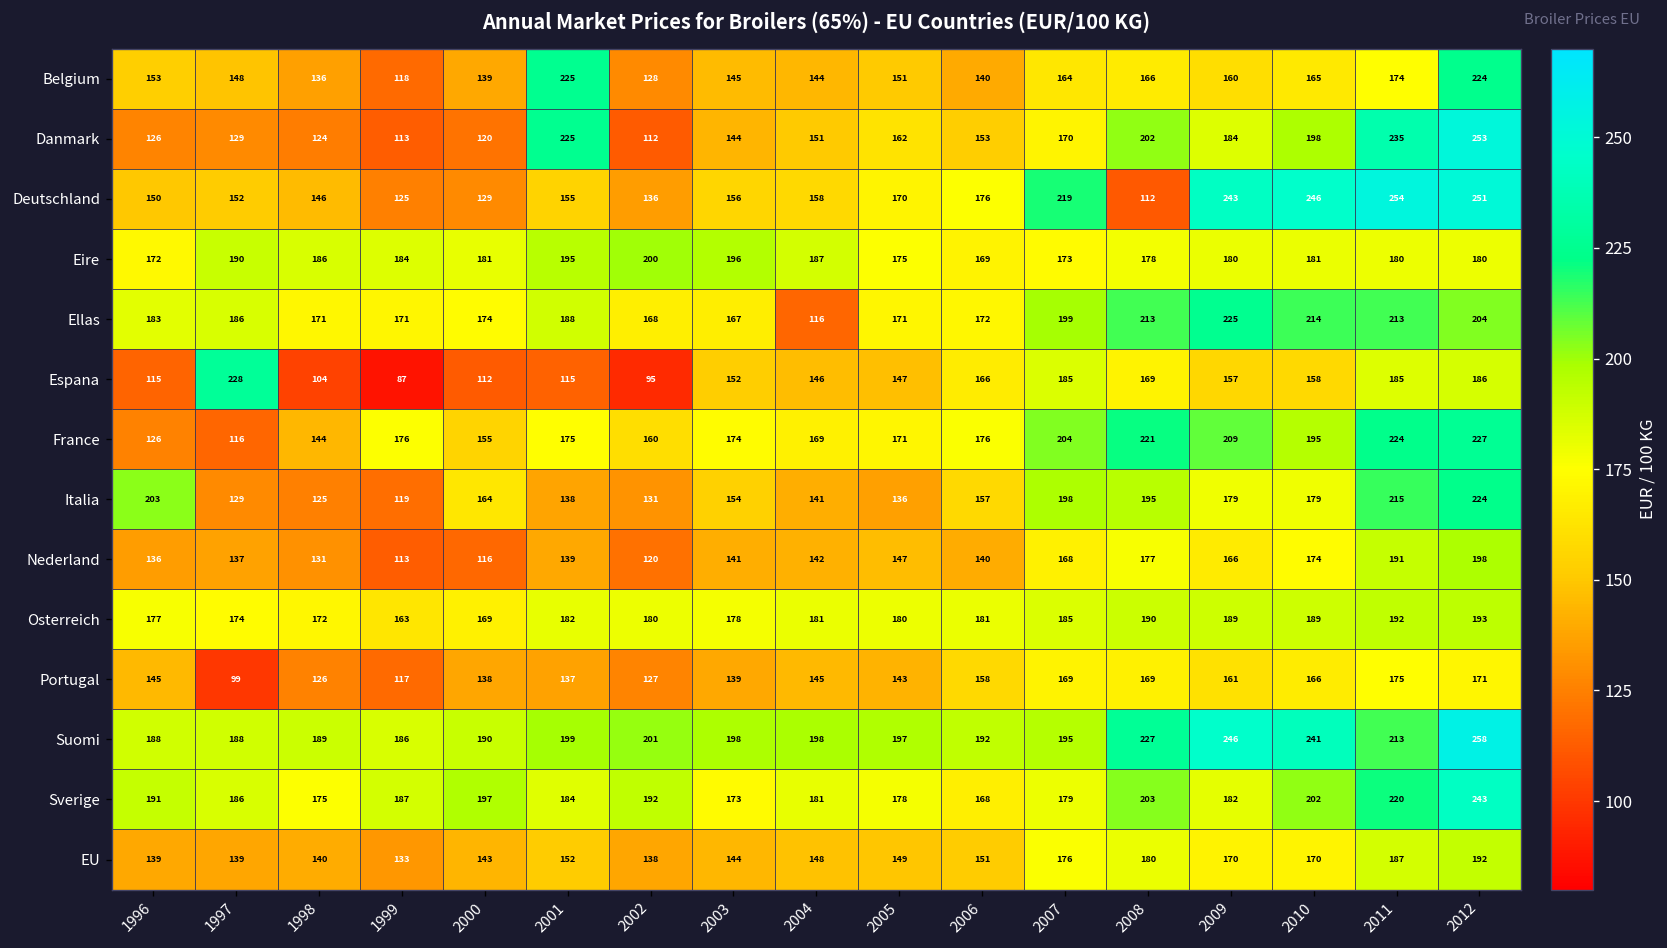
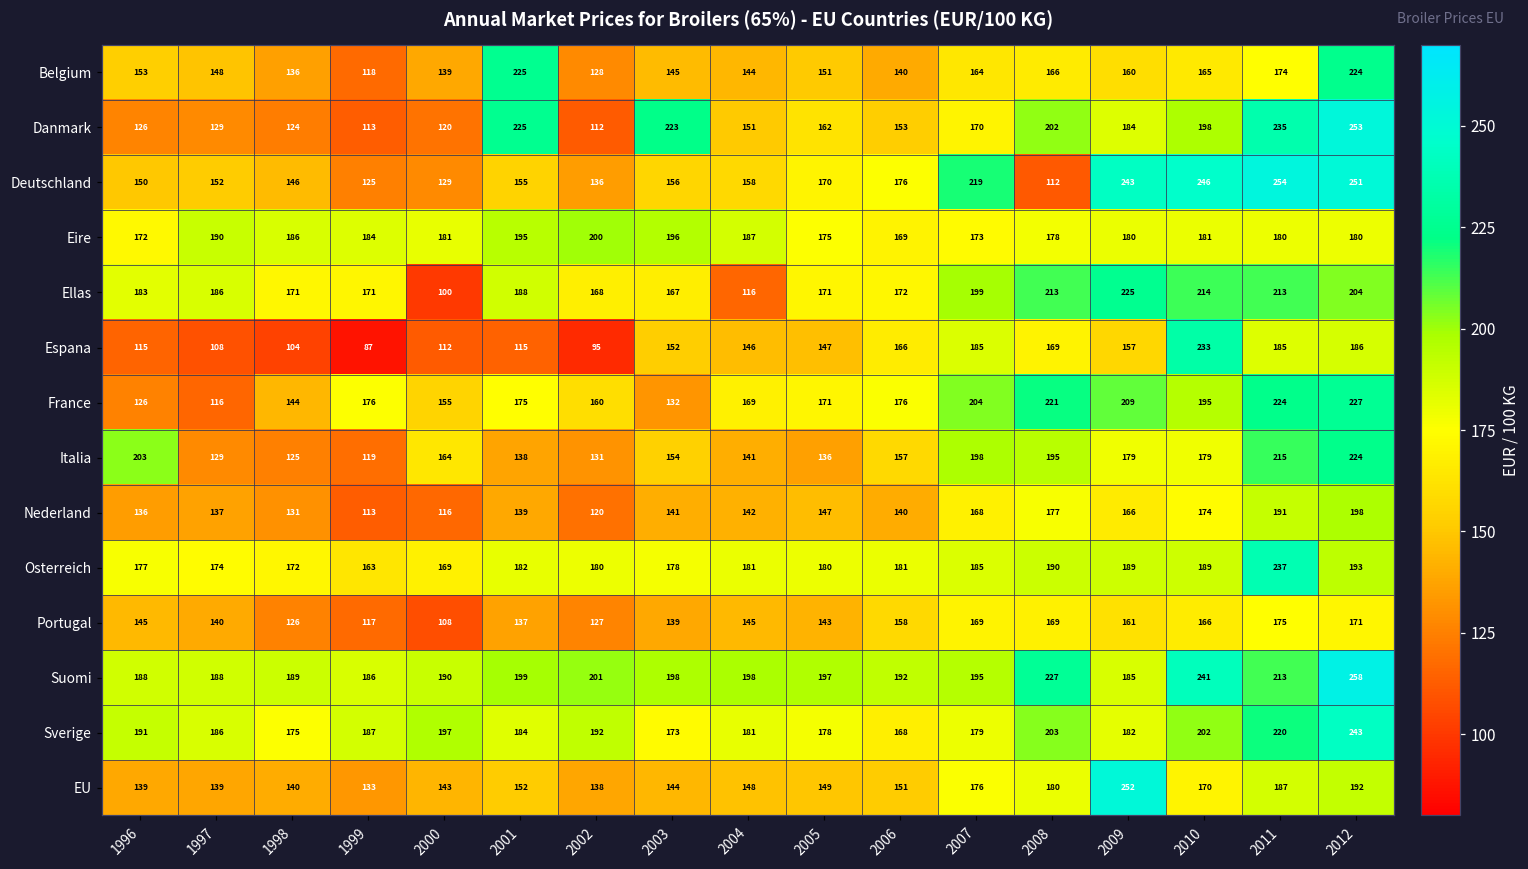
  {
    "Danmark": {
      "1996": 126,
      "1997": 129,
      "1998": 124,
      "1999": 113,
      "2000": 120,
      "2001": 225,
      "2002": 112,
-     "2003": 144,
+     "2003": 223,
      "2004": 151,
      "2005": 162,
      "2006": 153,
      "2007": 170,
      "2008": 202,
      "2009": 184,
      "2010": 198,
      "2011": 235,
      "2012": 253
    },
    "Ellas": {
      "1996": 183,
      "1997": 186,
      "1998": 171,
      "1999": 171,
-     "2000": 174,
+     "2000": 100,
      "2001": 188,
      "2002": 168,
      "2003": 167,
      "2004": 116,
      "2005": 171,
      "2006": 172,
      "2007": 199,
      "2008": 213,
      "2009": 225,
      "2010": 214,
      "2011": 213,
      "2012": 204
    },
    "Espana": {
      "1996": 115,
-     "1997": 228,
+     "1997": 108,
      "1998": 104,
      "1999": 87,
      "2000": 112,
      "2001": 115,
      "2002": 95,
      "2003": 152,
      "2004": 146,
      "2005": 147,
      "2006": 166,
      "2007": 185,
      "2008": 169,
      "2009": 157,
-     "2010": 158,
+     "2010": 233,
      "2011": 185,
      "2012": 186
    },
    "France": {
      "1996": 126,
      "1997": 116,
      "1998": 144,
      "1999": 176,
      "2000": 155,
      "2001": 175,
      "2002": 160,
-     "2003": 174,
+     "2003": 132,
      "2004": 169,
      "2005": 171,
      "2006": 176,
      "2007": 204,
      "2008": 221,
      "2009": 209,
      "2010": 195,
      "2011": 224,
      "2012": 227
    },
    "Osterreich": {
      "1996": 177,
      "1997": 174,
      "1998": 172,
      "1999": 163,
      "2000": 169,
      "2001": 182,
      "2002": 180,
      "2003": 178,
      "2004": 181,
      "2005": 180,
      "2006": 181,
      "2007": 185,
      "2008": 190,
      "2009": 189,
      "2010": 189,
-     "2011": 192,
+     "2011": 237,
      "2012": 193
    },
    "Portugal": {
      "1996": 145,
-     "1997": 99,
+     "1997": 140,
      "1998": 126,
      "1999": 117,
-     "2000": 138,
+     "2000": 108,
      "2001": 137,
      "2002": 127,
      "2003": 139,
      "2004": 145,
      "2005": 143,
      "2006": 158,
      "2007": 169,
      "2008": 169,
      "2009": 161,
      "2010": 166,
      "2011": 175,
      "2012": 171
    },
    "Suomi": {
      "1996": 188,
      "1997": 188,
      "1998": 189,
      "1999": 186,
      "2000": 190,
      "2001": 199,
      "2002": 201,
      "2003": 198,
      "2004": 198,
      "2005": 197,
      "2006": 192,
      "2007": 195,
      "2008": 227,
-     "2009": 246,
+     "2009": 185,
      "2010": 241,
      "2011": 213,
      "2012": 258
    },
    "EU": {
      "1996": 139,
      "1997": 139,
      "1998": 140,
      "1999": 133,
      "2000": 143,
      "2001": 152,
      "2002": 138,
      "2003": 144,
      "2004": 148,
      "2005": 149,
      "2006": 151,
      "2007": 176,
      "2008": 180,
-     "2009": 170,
+     "2009": 252,
      "2010": 170,
      "2011": 187,
      "2012": 192
    }
  }
